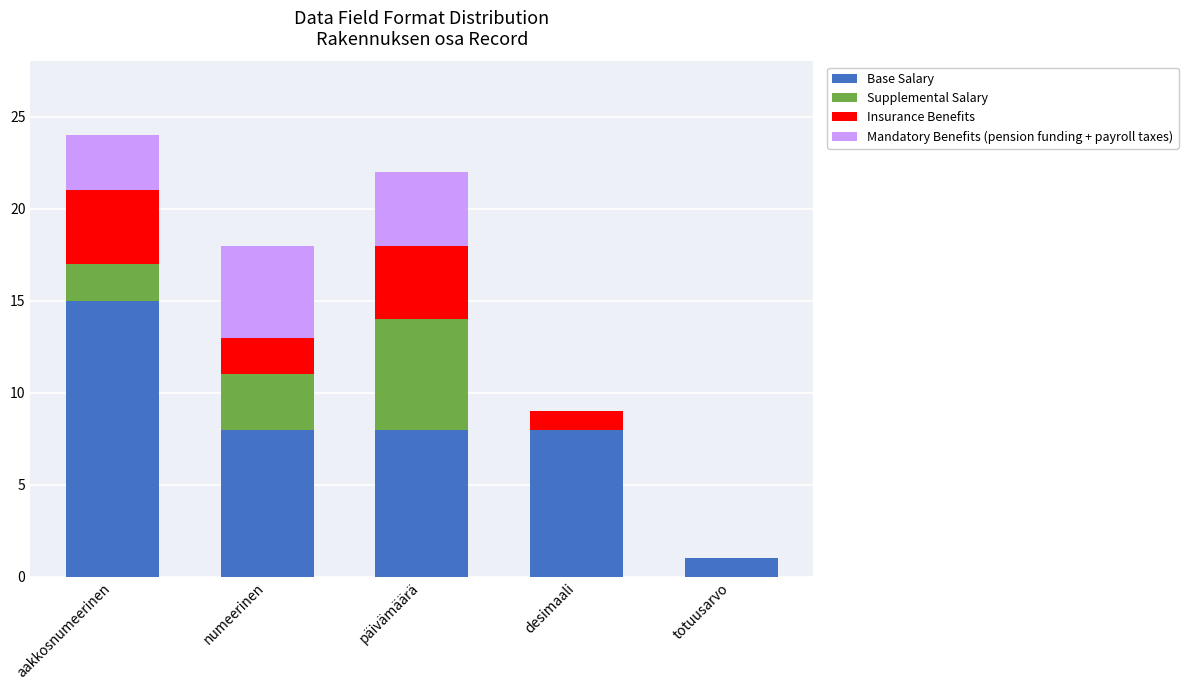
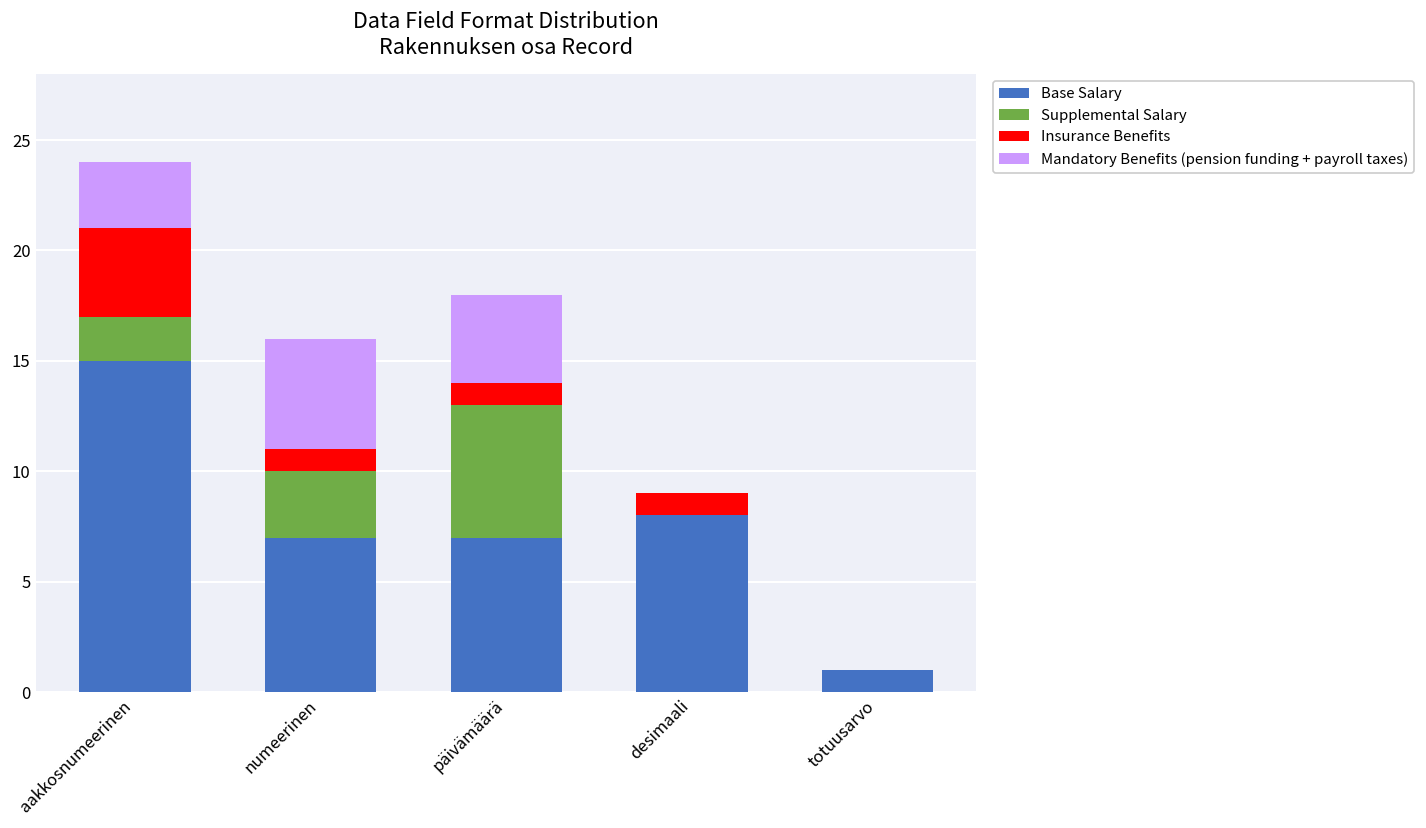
  {
    "Base Salary": {
      "aakkosnumeerinen": 15,
-     "numeerinen": 8,
-     "päivämäärä": 8,
+     "numeerinen": 7,
+     "päivämäärä": 7,
      "desimaali": 8,
      "totuusarvo": 1
    },
    "Supplemental Salary": {
      "aakkosnumeerinen": 2,
      "numeerinen": 3,
      "päivämäärä": 6,
      "desimaali": 0,
      "totuusarvo": 0
    },
    "Insurance Benefits": {
      "aakkosnumeerinen": 4,
-     "numeerinen": 2,
-     "päivämäärä": 4,
+     "numeerinen": 1,
+     "päivämäärä": 1,
      "desimaali": 1,
      "totuusarvo": 0
    },
    "Mandatory Benefits (pension funding + payroll taxes)": {
      "aakkosnumeerinen": 3,
      "numeerinen": 5,
      "päivämäärä": 4,
      "desimaali": 0,
      "totuusarvo": 0
    }
  }
